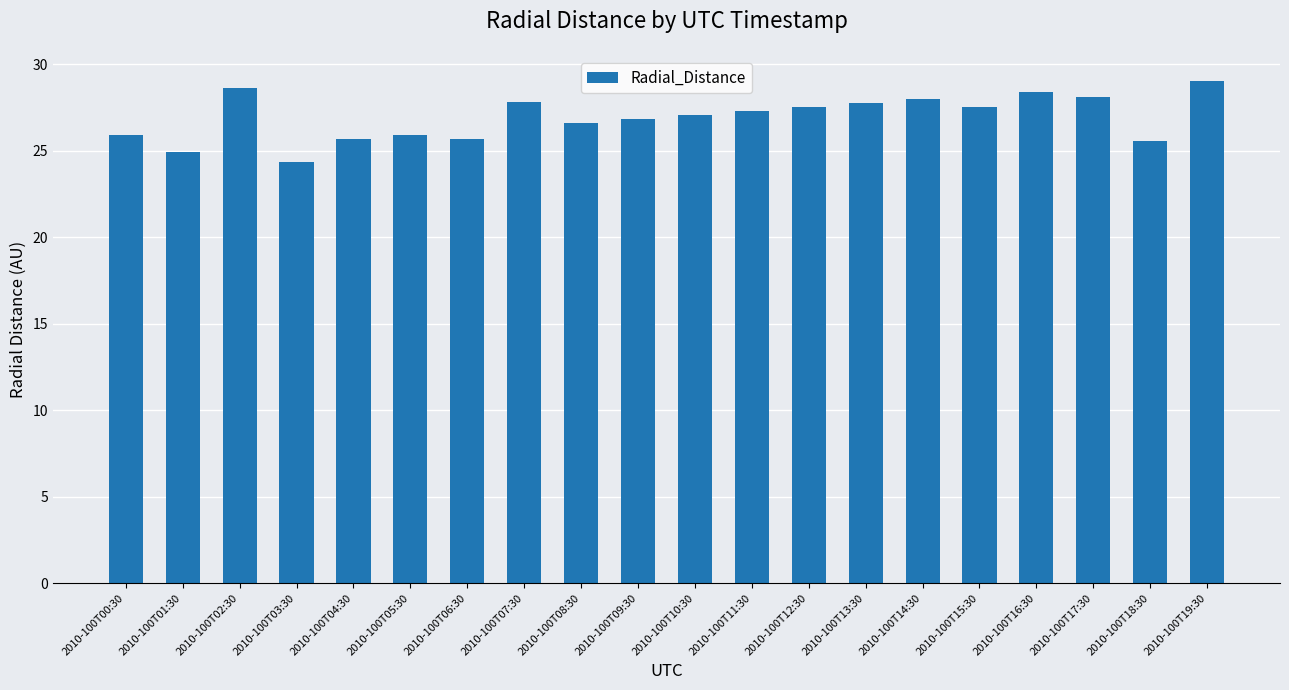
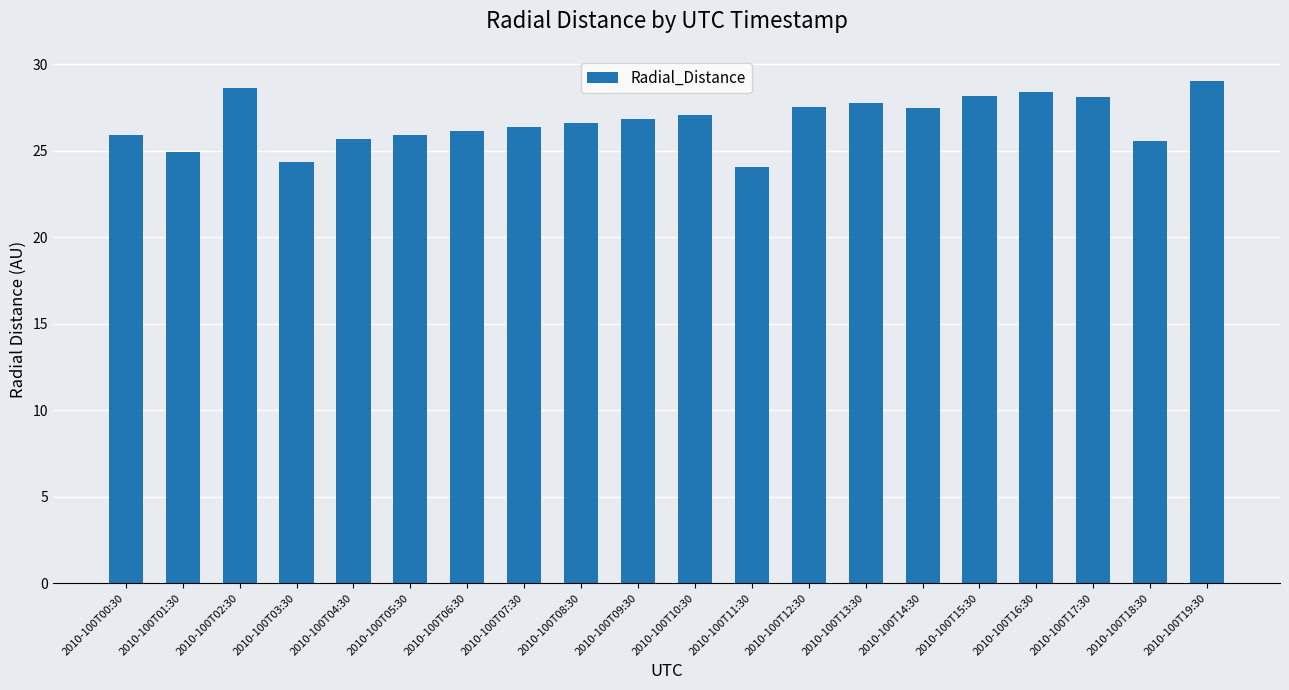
  {
    "2010-100T00:30": 25.9,
    "2010-100T01:30": 24.9,
    "2010-100T02:30": 28.6,
    "2010-100T03:30": 24.4,
    "2010-100T04:30": 25.7,
    "2010-100T05:30": 25.9,
-   "2010-100T06:30": 25.7,
-   "2010-100T07:30": 27.8,
+   "2010-100T06:30": 26.2,
+   "2010-100T07:30": 26.4,
    "2010-100T08:30": 26.6,
    "2010-100T09:30": 26.9,
    "2010-100T10:30": 27.1,
-   "2010-100T11:30": 27.3,
+   "2010-100T11:30": 24.1,
    "2010-100T12:30": 27.5,
    "2010-100T13:30": 27.8,
-   "2010-100T14:30": 28.0,
-   "2010-100T15:30": 27.5,
+   "2010-100T14:30": 27.5,
+   "2010-100T15:30": 28.2,
    "2010-100T16:30": 28.4,
    "2010-100T17:30": 28.1,
    "2010-100T18:30": 25.5,
    "2010-100T19:30": 29.0
  }
